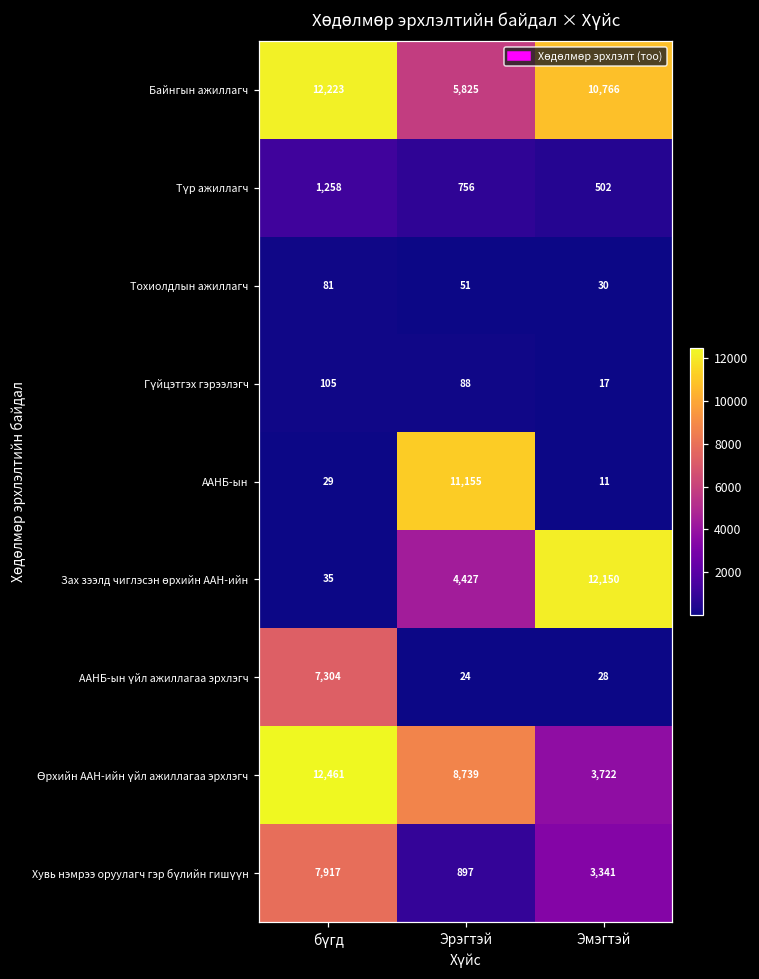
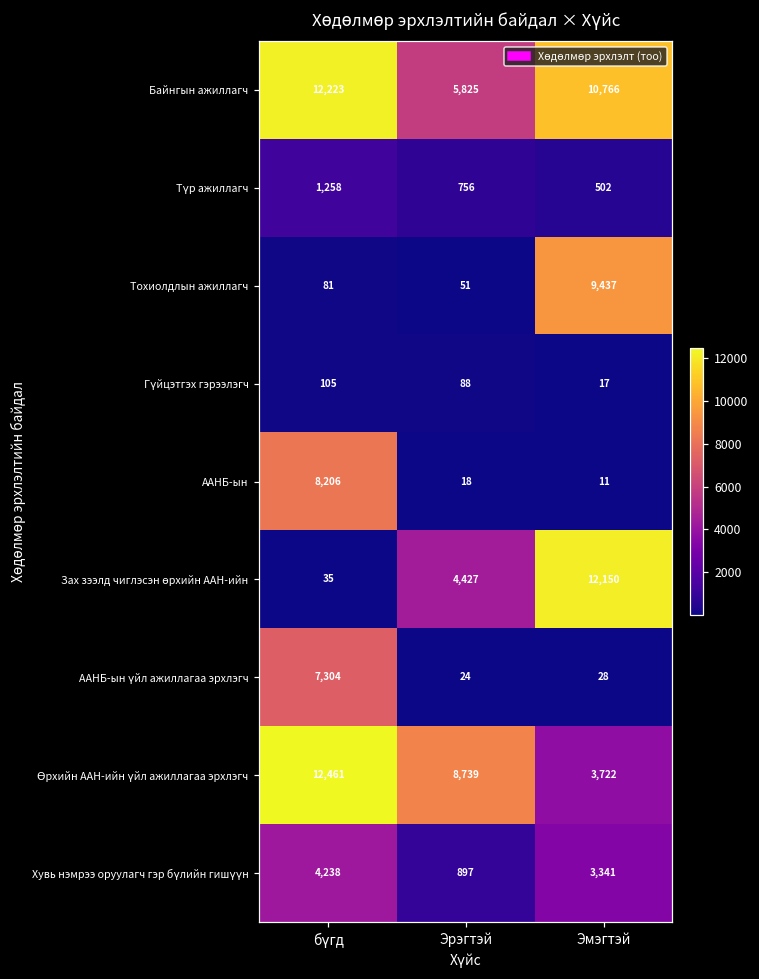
  {
    "Байнгын ажиллагч": {
      "бүгд": "12,223",
      "Эрэгтэй": "5,825",
      "Эмэгтэй": "10,766"
    },
    "Түр ажиллагч": {
      "бүгд": "1,258",
      "Эрэгтэй": "756",
      "Эмэгтэй": "502"
    },
    "Тохиолдлын ажиллагч": {
      "бүгд": "81",
      "Эрэгтэй": "51",
-     "Эмэгтэй": "30"
+     "Эмэгтэй": "9,437"
    },
    "Гүйцэтгэх гэрээлэгч": {
      "бүгд": "105",
      "Эрэгтэй": "88",
      "Эмэгтэй": "17"
    },
    "ААНБ-ын": {
-     "бүгд": "29",
-     "Эрэгтэй": "11,155",
+     "бүгд": "8,206",
+     "Эрэгтэй": "18",
      "Эмэгтэй": "11"
    },
    "Зах зээлд чиглэсэн өрхийн ААН-ийн": {
      "бүгд": "35",
      "Эрэгтэй": "4,427",
      "Эмэгтэй": "12,150"
    },
    "ААНБ-ын үйл ажиллагаа эрхлэгч": {
      "бүгд": "7,304",
      "Эрэгтэй": "24",
      "Эмэгтэй": "28"
    },
    "Өрхийн ААН-ийн үйл ажиллагаа эрхлэгч": {
      "бүгд": "12,461",
      "Эрэгтэй": "8,739",
      "Эмэгтэй": "3,722"
    },
    "Хувь нэмрээ оруулагч гэр бүлийн гишүүн": {
-     "бүгд": "7,917",
+     "бүгд": "4,238",
      "Эрэгтэй": "897",
      "Эмэгтэй": "3,341"
    }
  }
